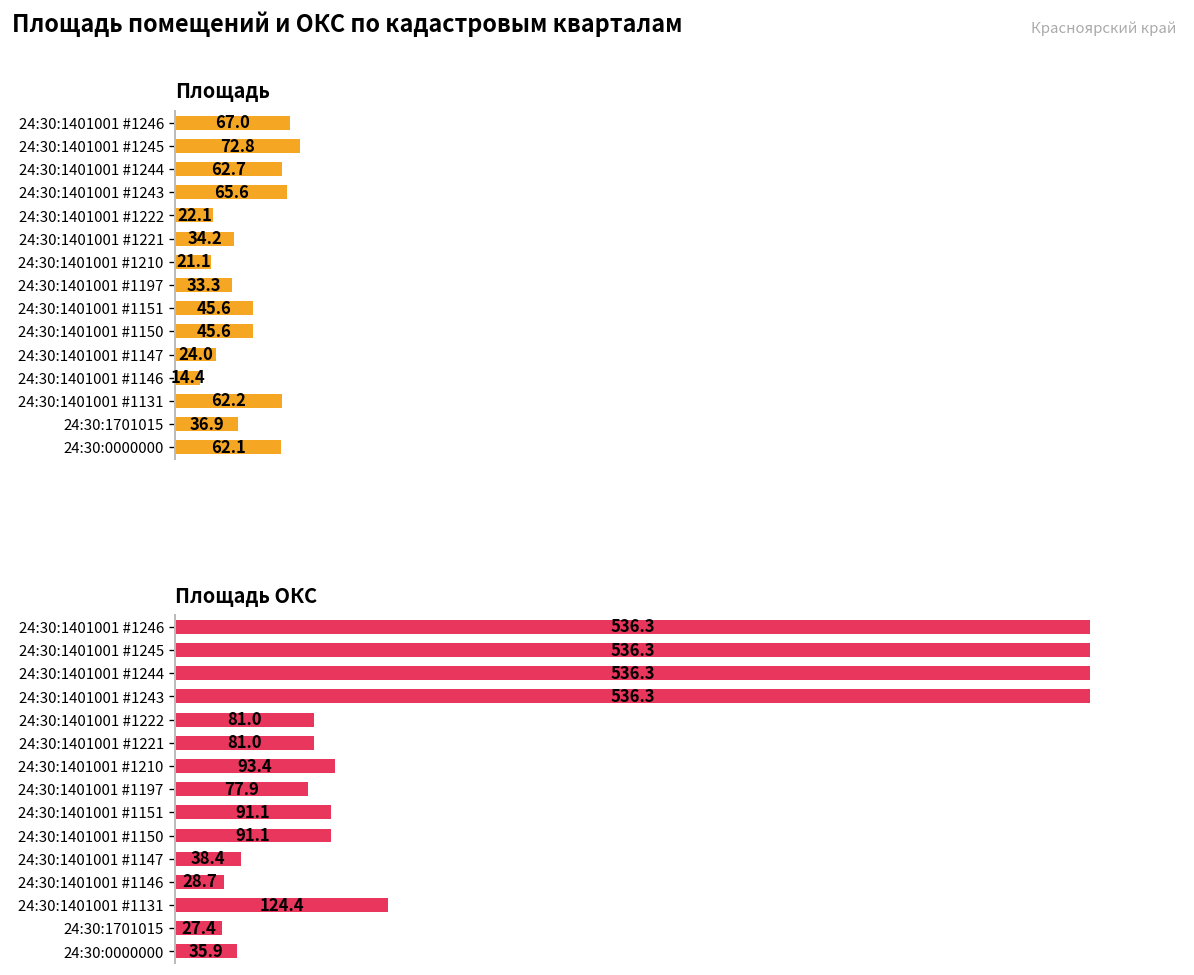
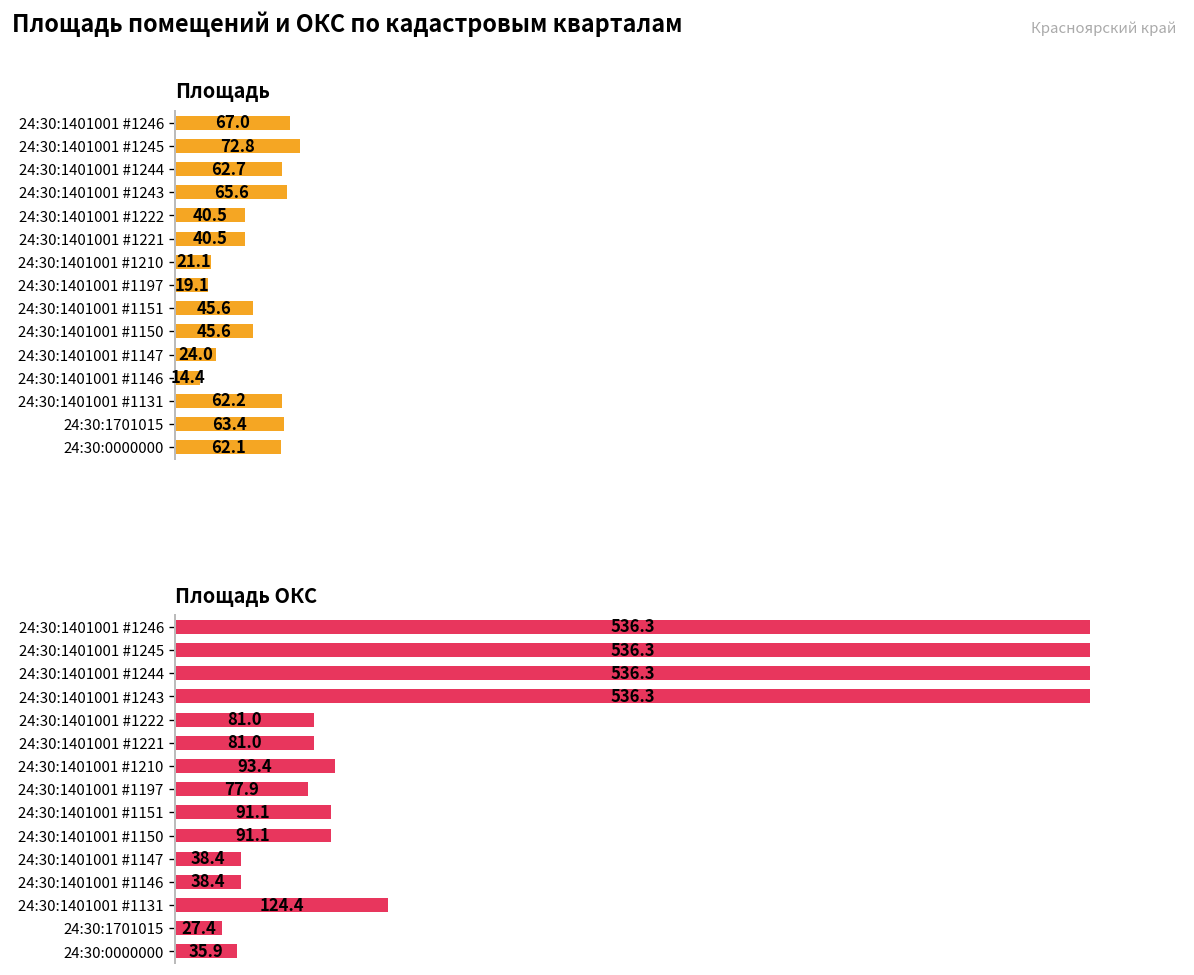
  {
    "Площадь": {
      "24:30:1401001 #1246": 67.0,
      "24:30:1401001 #1245": 72.8,
      "24:30:1401001 #1244": 62.7,
      "24:30:1401001 #1243": 65.6,
-     "24:30:1401001 #1222": 22.1,
-     "24:30:1401001 #1221": 34.2,
+     "24:30:1401001 #1222": 40.5,
+     "24:30:1401001 #1221": 40.5,
      "24:30:1401001 #1210": 21.1,
-     "24:30:1401001 #1197": 33.3,
+     "24:30:1401001 #1197": 19.1,
      "24:30:1401001 #1151": 45.6,
      "24:30:1401001 #1150": 45.6,
      "24:30:1401001 #1147": 24.0,
      "24:30:1401001 #1146": 14.4,
      "24:30:1401001 #1131": 62.2,
-     "24:30:1701015": 36.9,
+     "24:30:1701015": 63.4,
      "24:30:0000000": 62.1
    },
    "Площадь ОКС": {
      "24:30:1401001 #1246": 536.3,
      "24:30:1401001 #1245": 536.3,
      "24:30:1401001 #1244": 536.3,
      "24:30:1401001 #1243": 536.3,
      "24:30:1401001 #1222": 81.0,
      "24:30:1401001 #1221": 81.0,
      "24:30:1401001 #1210": 93.4,
      "24:30:1401001 #1197": 77.9,
      "24:30:1401001 #1151": 91.1,
      "24:30:1401001 #1150": 91.1,
      "24:30:1401001 #1147": 38.4,
-     "24:30:1401001 #1146": 28.7,
+     "24:30:1401001 #1146": 38.4,
      "24:30:1401001 #1131": 124.4,
      "24:30:1701015": 27.4,
      "24:30:0000000": 35.9
    }
  }
